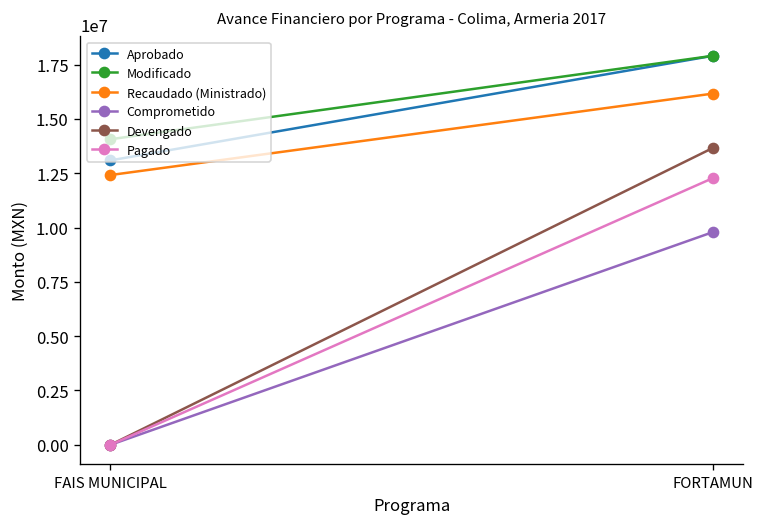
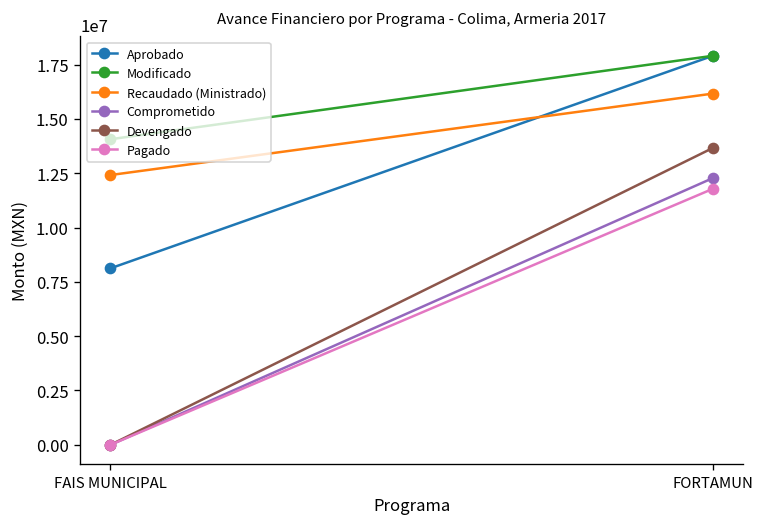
  {
    "Aprobado": {
-     "FAIS MUNICIPAL": 13100000
+     "FAIS MUNICIPAL": 8100000
    },
    "Recaudado (Ministrado)": {
      "FAIS MUNICIPAL": 12400000,
      "FORTAMUN": 16200000
    },
    "Comprometido": {
-     "FORTAMUN": 9800000
+     "FORTAMUN": 12300000
    },
    "Devengado": {
      "FORTAMUN": 13700000
    },
    "Pagado": {
-     "FORTAMUN": 12300000
+     "FORTAMUN": 11800000
    }
  }
